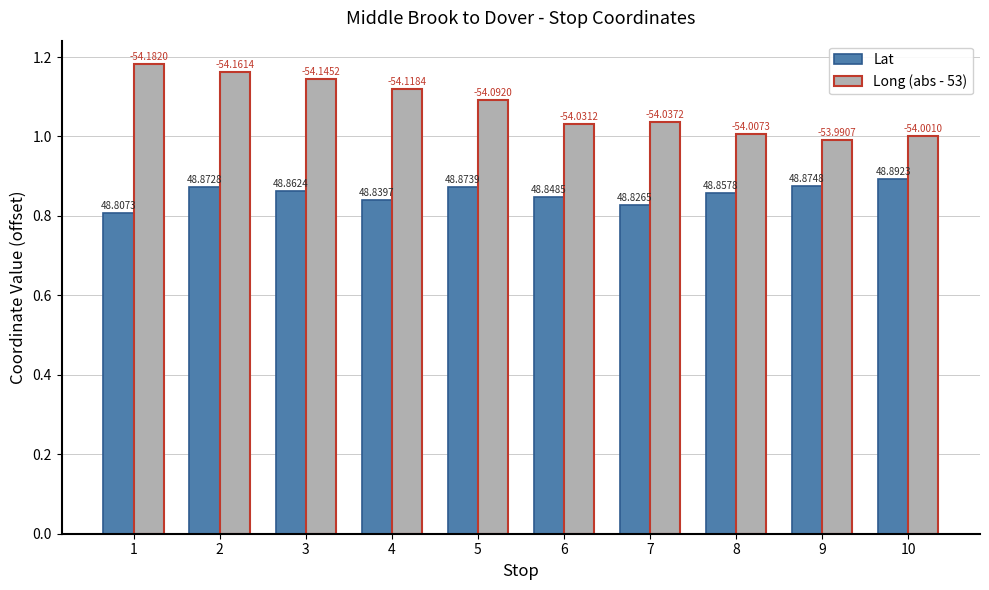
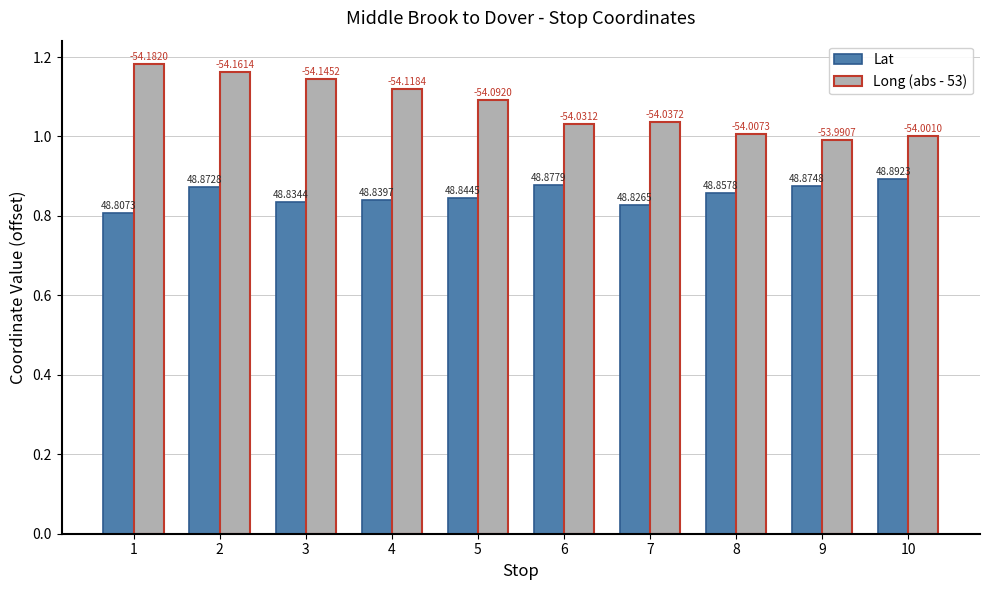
  {
    "Lat": {
-     "3": 48.8624,
-     "5": 48.8739,
-     "6": 48.8485
+     "3": 48.8344,
+     "5": 48.8445,
+     "6": 48.8779
    }
  }
